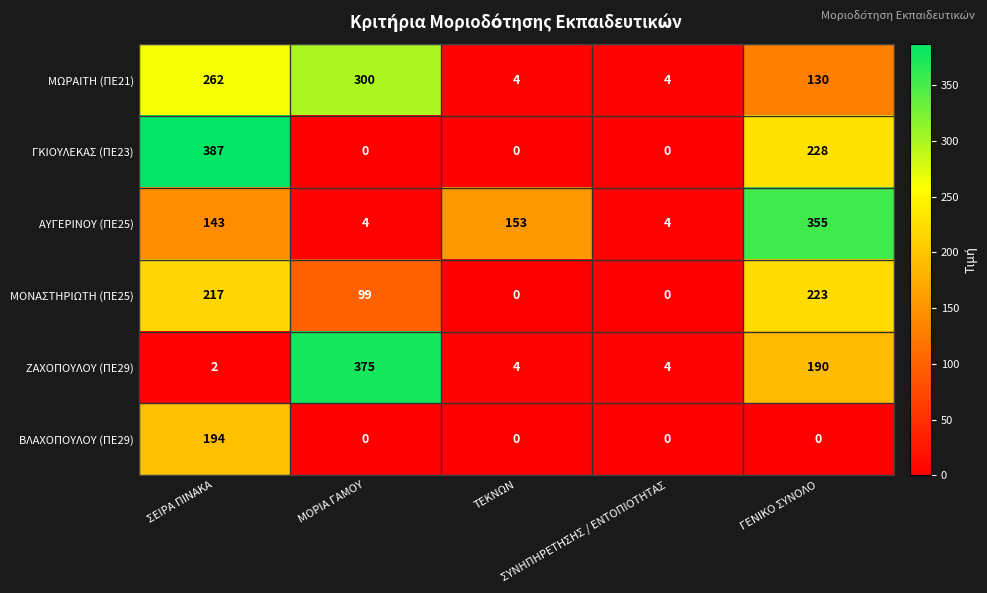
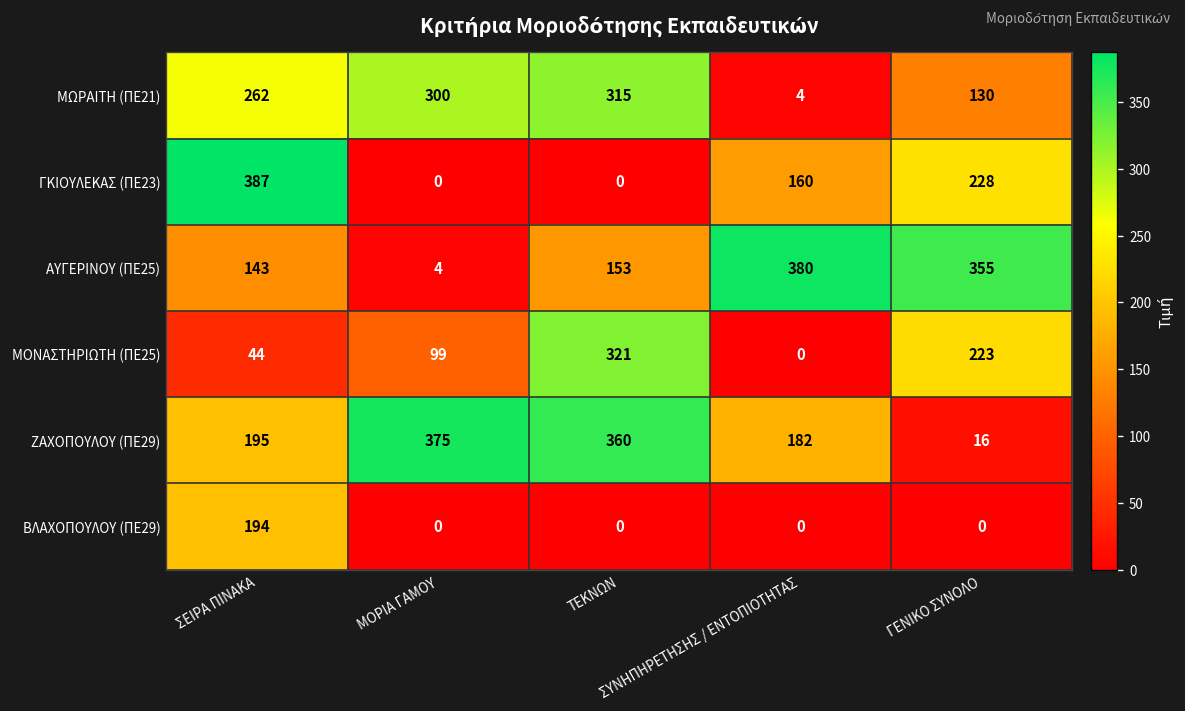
  {
    "ΜΩΡΑΙΤΗ (ΠΕ21)": {
      "ΣΕΙΡΑ ΠΙΝΑΚΑ": 262,
      "ΜΟΡΙΑ ΓΑΜΟΥ": 300,
-     "ΤΕΚΝΩΝ": 4,
+     "ΤΕΚΝΩΝ": 315,
      "ΣΥΝΗΠΗΡΕΤΗΣΗΣ / ΕΝΤΟΠΙΟΤΗΤΑΣ": 4,
      "ΓΕΝΙΚΟ ΣΥΝΟΛΟ": 130
    },
    "ΓΚΙΟΥΛΕΚΑΣ (ΠΕ23)": {
      "ΣΕΙΡΑ ΠΙΝΑΚΑ": 387,
      "ΜΟΡΙΑ ΓΑΜΟΥ": 0,
      "ΤΕΚΝΩΝ": 0,
-     "ΣΥΝΗΠΗΡΕΤΗΣΗΣ / ΕΝΤΟΠΙΟΤΗΤΑΣ": 0,
+     "ΣΥΝΗΠΗΡΕΤΗΣΗΣ / ΕΝΤΟΠΙΟΤΗΤΑΣ": 160,
      "ΓΕΝΙΚΟ ΣΥΝΟΛΟ": 228
    },
    "ΑΥΓΕΡΙΝΟΥ (ΠΕ25)": {
      "ΣΕΙΡΑ ΠΙΝΑΚΑ": 143,
      "ΜΟΡΙΑ ΓΑΜΟΥ": 4,
      "ΤΕΚΝΩΝ": 153,
-     "ΣΥΝΗΠΗΡΕΤΗΣΗΣ / ΕΝΤΟΠΙΟΤΗΤΑΣ": 4,
+     "ΣΥΝΗΠΗΡΕΤΗΣΗΣ / ΕΝΤΟΠΙΟΤΗΤΑΣ": 380,
      "ΓΕΝΙΚΟ ΣΥΝΟΛΟ": 355
    },
    "ΜΟΝΑΣΤΗΡΙΩΤΗ (ΠΕ25)": {
-     "ΣΕΙΡΑ ΠΙΝΑΚΑ": 217,
+     "ΣΕΙΡΑ ΠΙΝΑΚΑ": 44,
      "ΜΟΡΙΑ ΓΑΜΟΥ": 99,
-     "ΤΕΚΝΩΝ": 0,
+     "ΤΕΚΝΩΝ": 321,
      "ΣΥΝΗΠΗΡΕΤΗΣΗΣ / ΕΝΤΟΠΙΟΤΗΤΑΣ": 0,
      "ΓΕΝΙΚΟ ΣΥΝΟΛΟ": 223
    },
    "ΖΑΧΟΠΟΥΛΟΥ (ΠΕ29)": {
-     "ΣΕΙΡΑ ΠΙΝΑΚΑ": 2,
+     "ΣΕΙΡΑ ΠΙΝΑΚΑ": 195,
      "ΜΟΡΙΑ ΓΑΜΟΥ": 375,
-     "ΤΕΚΝΩΝ": 4,
-     "ΣΥΝΗΠΗΡΕΤΗΣΗΣ / ΕΝΤΟΠΙΟΤΗΤΑΣ": 4,
-     "ΓΕΝΙΚΟ ΣΥΝΟΛΟ": 190
+     "ΤΕΚΝΩΝ": 360,
+     "ΣΥΝΗΠΗΡΕΤΗΣΗΣ / ΕΝΤΟΠΙΟΤΗΤΑΣ": 182,
+     "ΓΕΝΙΚΟ ΣΥΝΟΛΟ": 16
    },
    "ΒΛΑΧΟΠΟΥΛΟΥ (ΠΕ29)": {
      "ΣΕΙΡΑ ΠΙΝΑΚΑ": 194,
      "ΜΟΡΙΑ ΓΑΜΟΥ": 0,
      "ΤΕΚΝΩΝ": 0,
      "ΣΥΝΗΠΗΡΕΤΗΣΗΣ / ΕΝΤΟΠΙΟΤΗΤΑΣ": 0,
      "ΓΕΝΙΚΟ ΣΥΝΟΛΟ": 0
    }
  }
